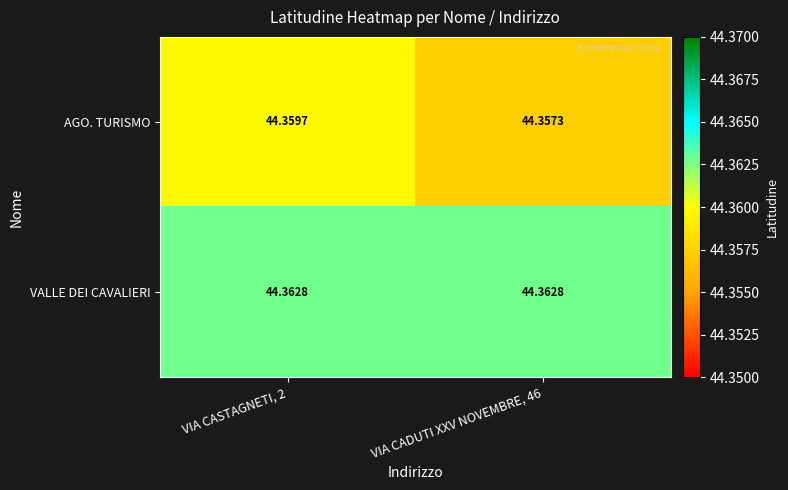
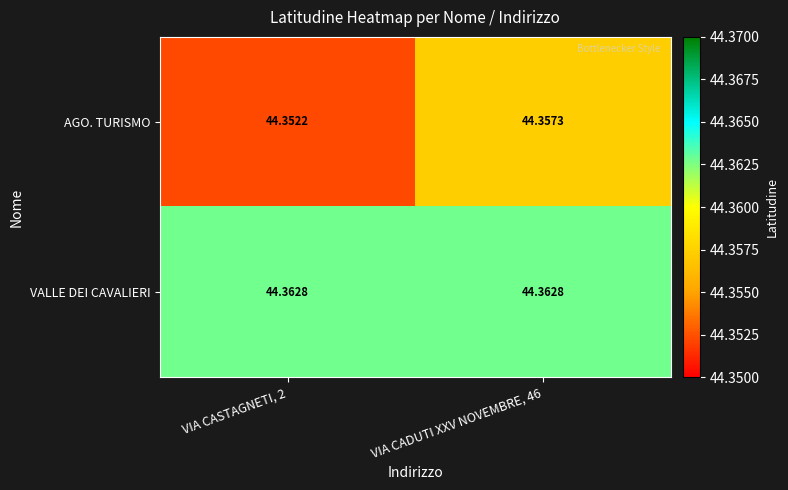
  {
    "AGO. TURISMO": {
-     "VIA CASTAGNETI, 2": 44.3597
+     "VIA CASTAGNETI, 2": 44.3522
    },
    "VALLE DEI CAVALIERI": {
      "VIA CASTAGNETI, 2": 44.3628,
      "VIA CADUTI XXV NOVEMBRE, 46": 44.3628
    }
  }
